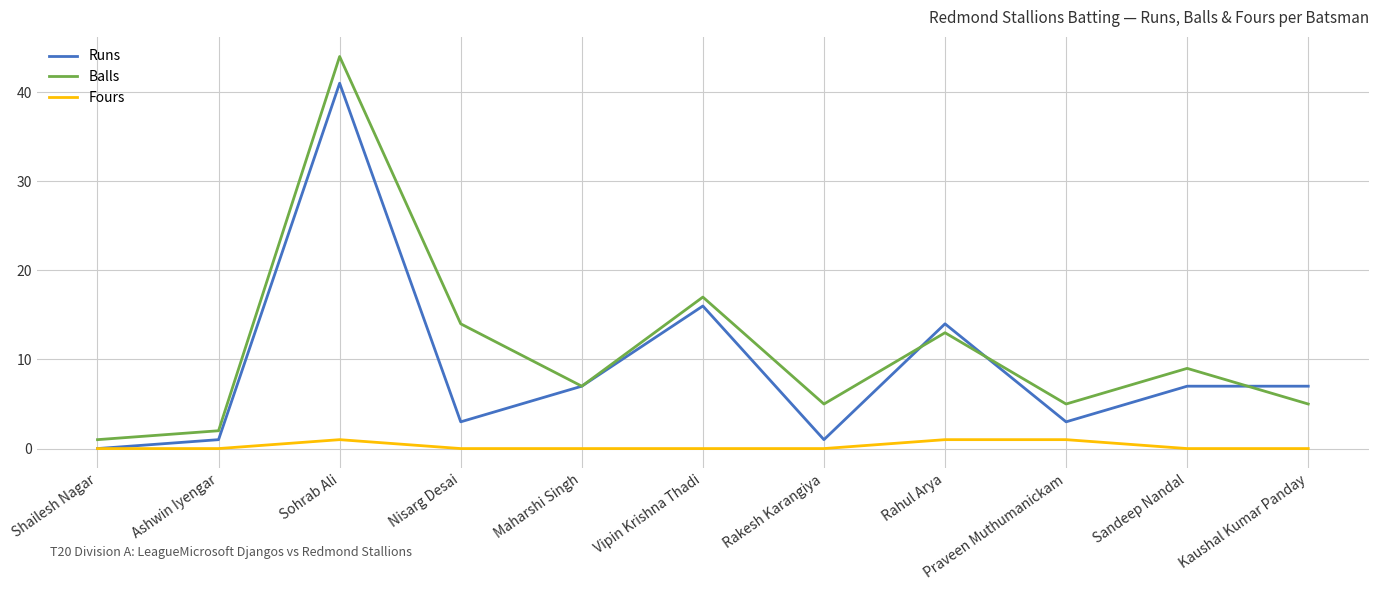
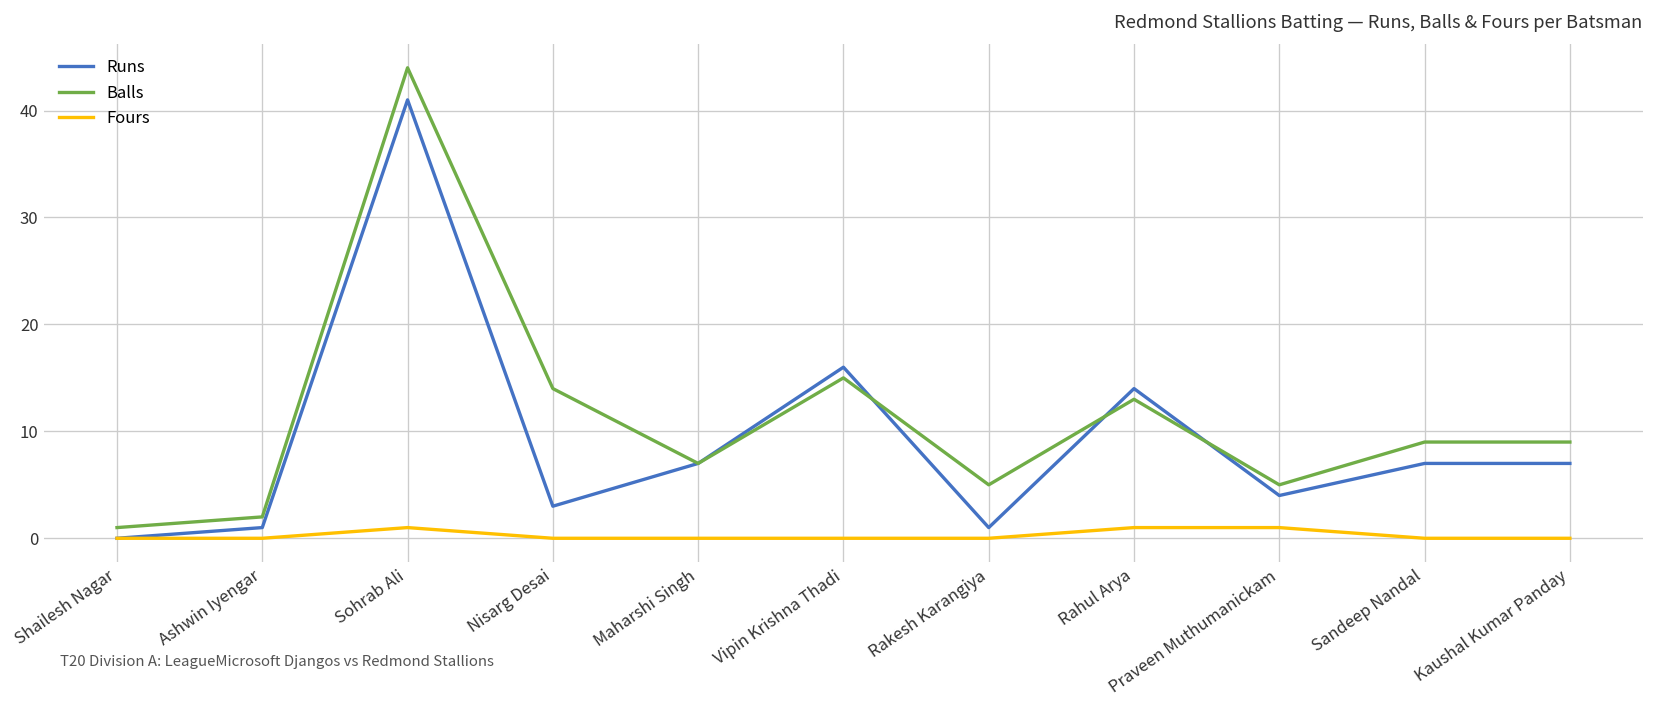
  {
    "Runs": {
      "Ashwin Iyengar": 1,
      "Sohrab Ali": 41,
      "Nisarg Desai": 3,
      "Vipin Krishna Thadi": 16,
      "Rakesh Karangiya": 1,
      "Rahul Arya": 14,
-     "Praveen Muthumanickam": 3,
+     "Praveen Muthumanickam": 4,
      "Sandeep Nandal": 7,
      "Kaushal Kumar Panday": 7
    },
    "Balls": {
      "Shailesh Nagar": 1,
      "Ashwin Iyengar": 2,
      "Sohrab Ali": 44,
      "Nisarg Desai": 14,
-     "Vipin Krishna Thadi": 17,
+     "Vipin Krishna Thadi": 15,
      "Rakesh Karangiya": 5,
      "Rahul Arya": 13,
      "Praveen Muthumanickam": 5,
      "Sandeep Nandal": 9,
-     "Kaushal Kumar Panday": 5
+     "Kaushal Kumar Panday": 9
    },
    "Fours": {
      "Ashwin Iyengar": 0,
      "Sohrab Ali": 1,
      "Nisarg Desai": 0,
      "Maharshi Singh": 0,
      "Vipin Krishna Thadi": 0,
      "Rakesh Karangiya": 0,
      "Rahul Arya": 1,
      "Praveen Muthumanickam": 1,
      "Sandeep Nandal": 0,
      "Kaushal Kumar Panday": 0
    }
  }
